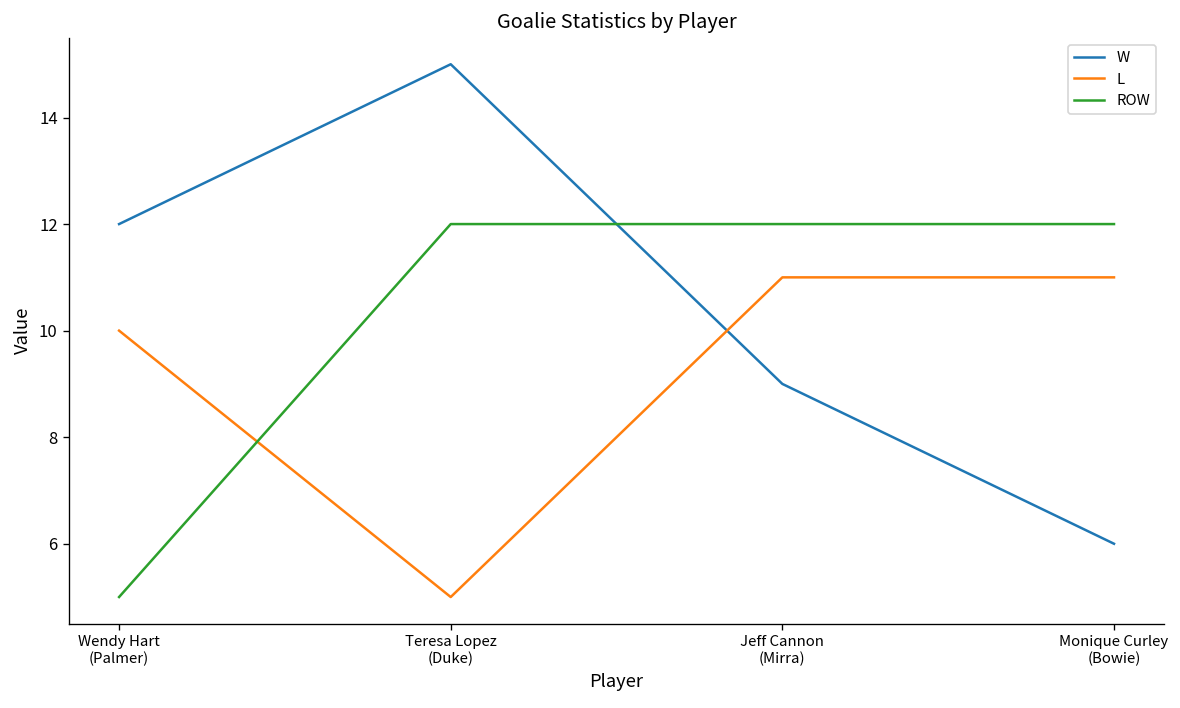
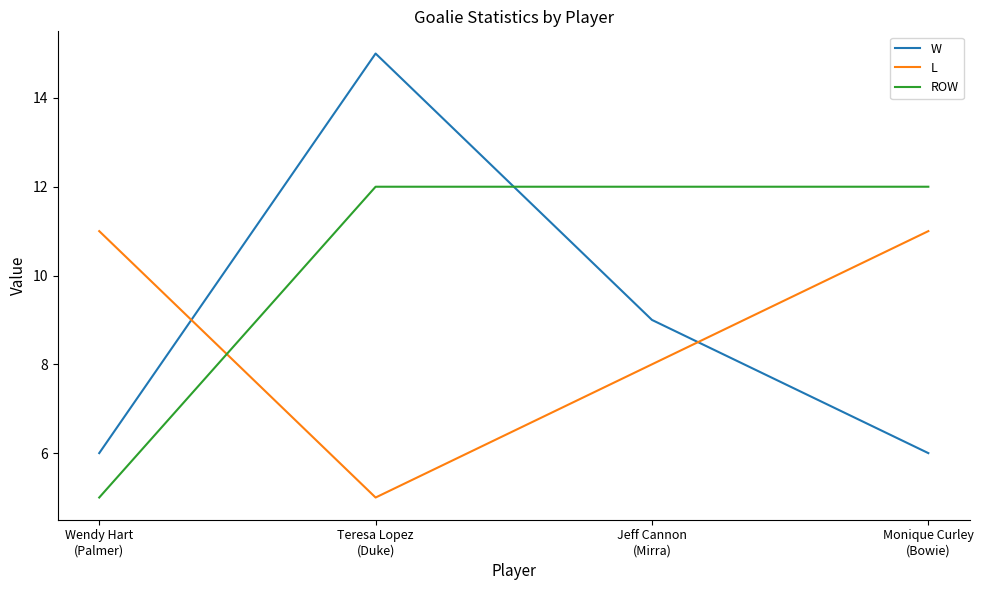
  {
    "W": {
-     "Wendy Hart (Palmer)": 12,
+     "Wendy Hart (Palmer)": 6,
      "Teresa Lopez (Duke)": 15,
      "Jeff Cannon (Mirra)": 9,
      "Monique Curley (Bowie)": 6
    },
    "L": {
-     "Wendy Hart (Palmer)": 10,
+     "Wendy Hart (Palmer)": 11,
      "Teresa Lopez (Duke)": 5,
-     "Jeff Cannon (Mirra)": 11,
+     "Jeff Cannon (Mirra)": 8,
      "Monique Curley (Bowie)": 11
    },
    "ROW": {
      "Wendy Hart (Palmer)": 5,
      "Teresa Lopez (Duke)": 12,
      "Jeff Cannon (Mirra)": 12,
      "Monique Curley (Bowie)": 12
    }
  }
